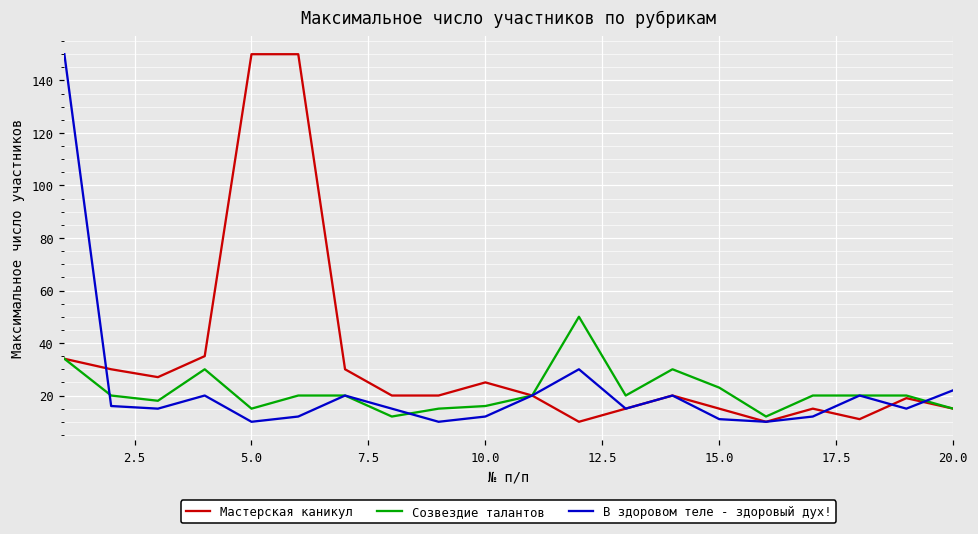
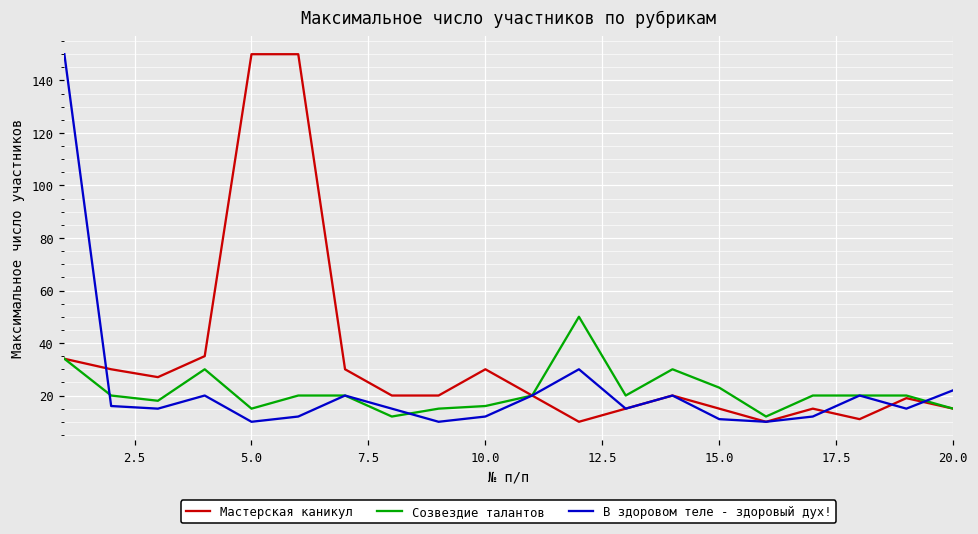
  {
    "Мастерская каникул": {
      "5.0": 150,
-     "10.0": 25,
+     "10.0": 30,
      "15.0": 15
    },
    "Созвездие талантов": {
      "5.0": 15,
      "10.0": 16,
      "15.0": 23
    },
    "В здоровом теле - здоровый дух!": {
      "5.0": 10,
      "10.0": 12,
      "15.0": 11,
      "20.0": 22
    }
  }
